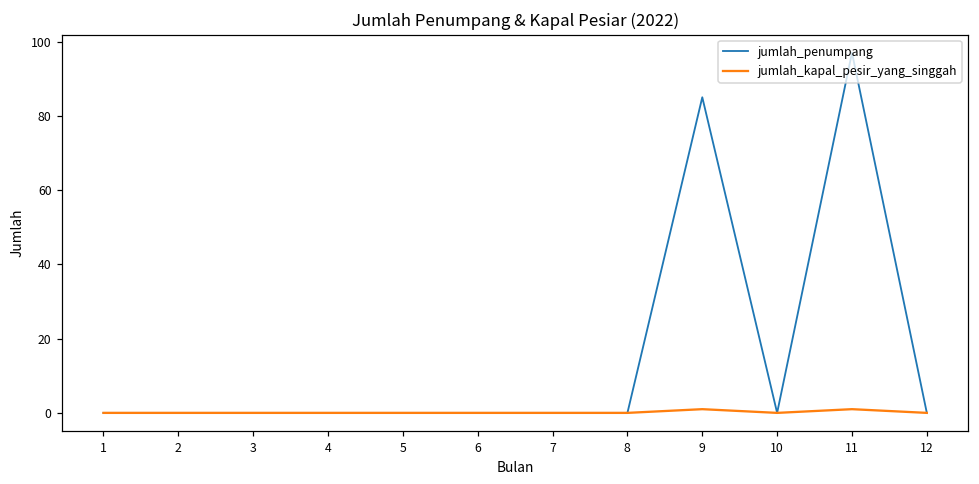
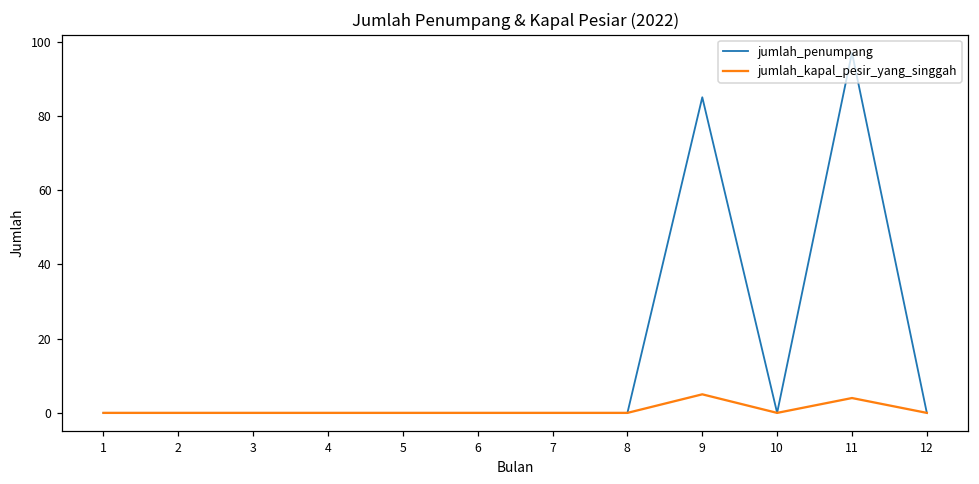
  {
    "jumlah_penumpang": {
      "9": 85
    },
    "jumlah_kapal_pesir_yang_singgah": {
-     "9": 1,
-     "11": 1
+     "9": 5,
+     "11": 4
    }
  }
